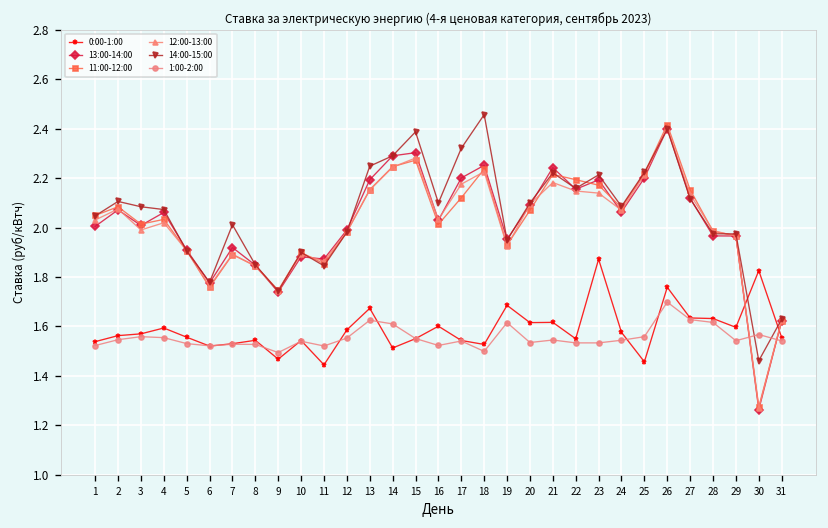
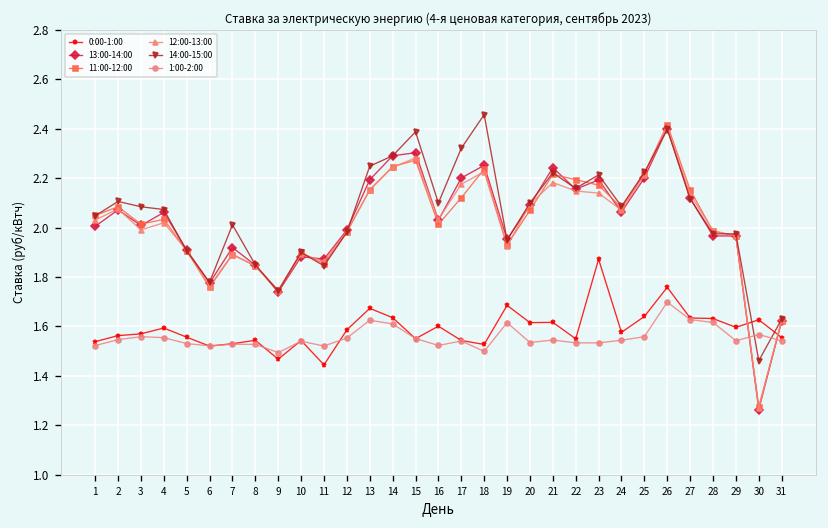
  {
    "0:00-1:00": {
      "1": 1.54,
      "2": 1.56,
      "4": 1.59,
      "5": 1.56,
      "8": 1.54,
      "9": 1.47,
      "11": 1.44,
      "12": 1.59,
      "13": 1.67,
-     "14": 1.51,
+     "14": 1.64,
      "16": 1.60,
      "18": 1.53,
      "19": 1.69,
      "20": 1.62,
      "21": 1.62,
      "22": 1.55,
      "23": 1.87,
      "24": 1.58,
-     "25": 1.46,
+     "25": 1.64,
      "26": 1.76,
      "28": 1.63,
      "29": 1.60,
-     "30": 1.83,
+     "30": 1.63,
      "31": 1.56
    }
  }
